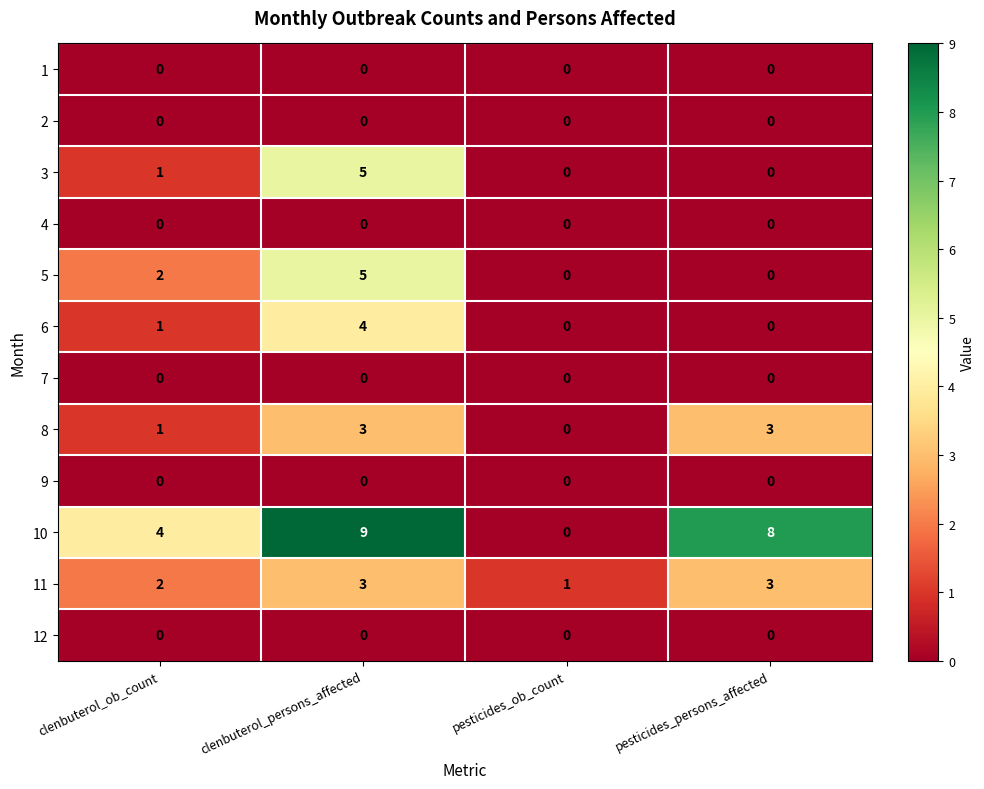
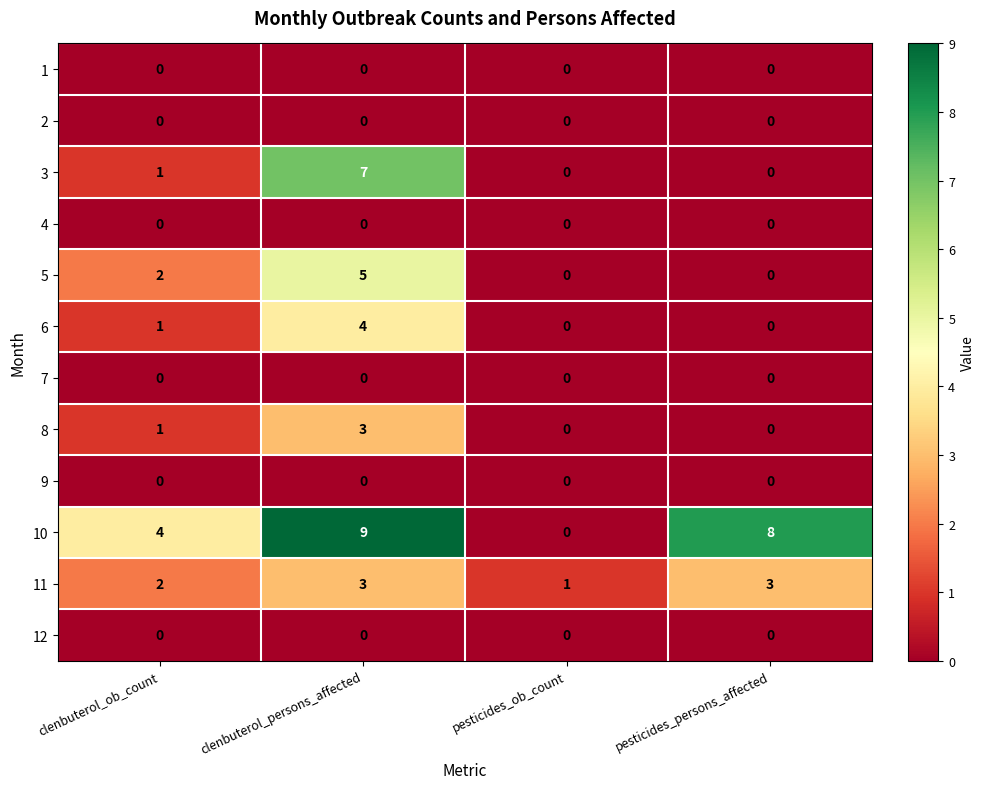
  {
    "1": {
      "clenbuterol_ob_count": 0,
      "clenbuterol_persons_affected": 0,
      "pesticides_ob_count": 0,
      "pesticides_persons_affected": 0
    },
    "2": {
      "clenbuterol_ob_count": 0,
      "clenbuterol_persons_affected": 0,
      "pesticides_ob_count": 0,
      "pesticides_persons_affected": 0
    },
    "3": {
      "clenbuterol_ob_count": 1,
-     "clenbuterol_persons_affected": 5,
+     "clenbuterol_persons_affected": 7,
      "pesticides_ob_count": 0,
      "pesticides_persons_affected": 0
    },
    "4": {
      "clenbuterol_ob_count": 0,
      "clenbuterol_persons_affected": 0,
      "pesticides_ob_count": 0,
      "pesticides_persons_affected": 0
    },
    "5": {
      "clenbuterol_ob_count": 2,
      "clenbuterol_persons_affected": 5,
      "pesticides_ob_count": 0,
      "pesticides_persons_affected": 0
    },
    "6": {
      "clenbuterol_ob_count": 1,
      "clenbuterol_persons_affected": 4,
      "pesticides_ob_count": 0,
      "pesticides_persons_affected": 0
    },
    "7": {
      "clenbuterol_ob_count": 0,
      "clenbuterol_persons_affected": 0,
      "pesticides_ob_count": 0,
      "pesticides_persons_affected": 0
    },
    "8": {
      "clenbuterol_ob_count": 1,
      "clenbuterol_persons_affected": 3,
      "pesticides_ob_count": 0,
-     "pesticides_persons_affected": 3
+     "pesticides_persons_affected": 0
    },
    "9": {
      "clenbuterol_ob_count": 0,
      "clenbuterol_persons_affected": 0,
      "pesticides_ob_count": 0,
      "pesticides_persons_affected": 0
    },
    "10": {
      "clenbuterol_ob_count": 4,
      "clenbuterol_persons_affected": 9,
      "pesticides_ob_count": 0,
      "pesticides_persons_affected": 8
    },
    "11": {
      "clenbuterol_ob_count": 2,
      "clenbuterol_persons_affected": 3,
      "pesticides_ob_count": 1,
      "pesticides_persons_affected": 3
    },
    "12": {
      "clenbuterol_ob_count": 0,
      "clenbuterol_persons_affected": 0,
      "pesticides_ob_count": 0,
      "pesticides_persons_affected": 0
    }
  }
